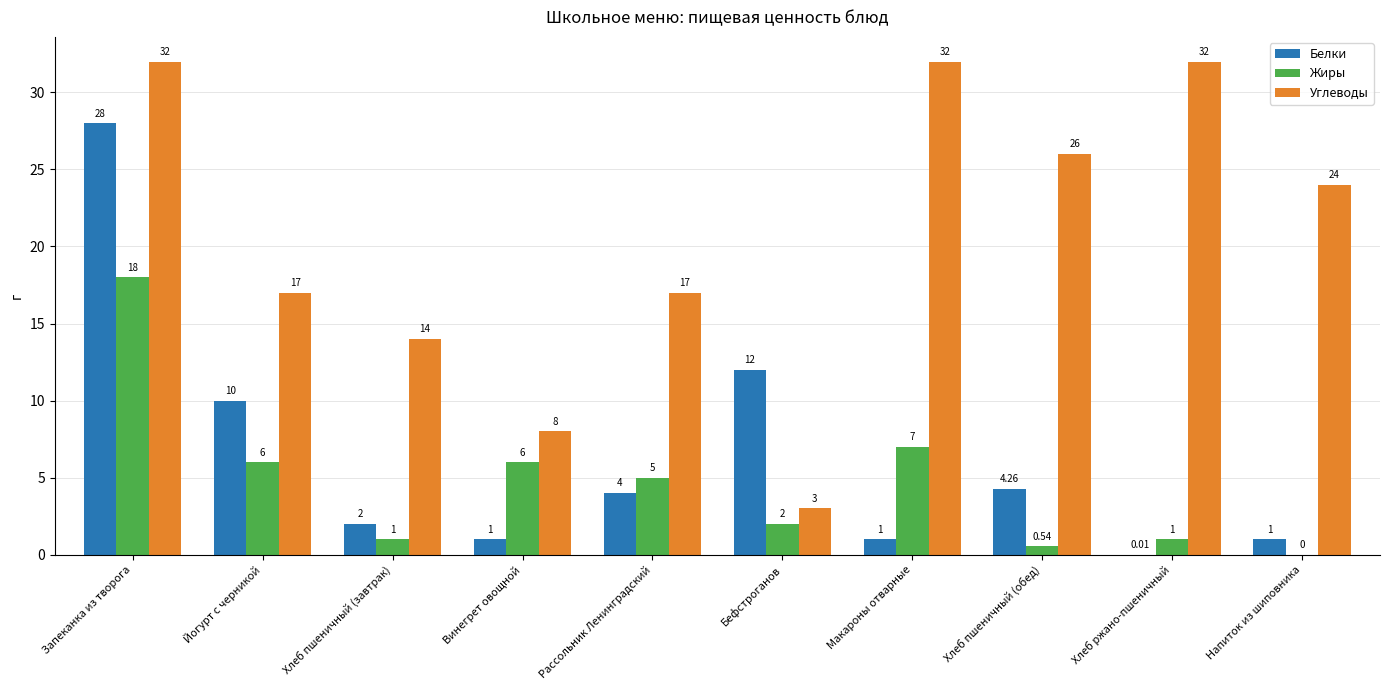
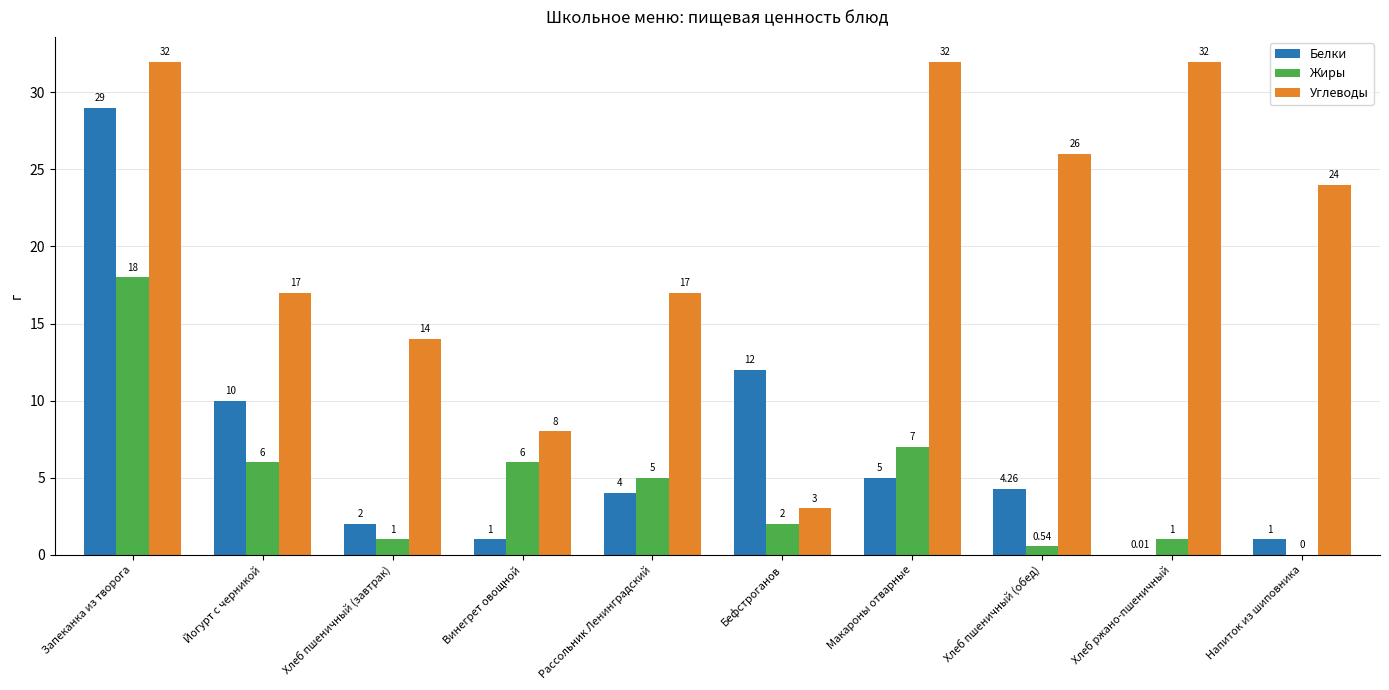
  {
    "Белки": {
-     "Запеканка из творога": 28,
+     "Запеканка из творога": 29,
      "Йогурт с черникой": 10,
      "Хлеб пшеничный (завтрак)": 2,
      "Винегрет овощной": 1,
      "Рассольник Ленинградский": 4,
      "Бефстроганов": 12,
-     "Макароны отварные": 1,
+     "Макароны отварные": 5,
      "Хлеб пшеничный (обед)": 4.26,
      "Хлеб ржано-пшеничный": 0.01,
      "Напиток из шиповника": 1
    },
    "Жиры": {
      "Запеканка из творога": 18,
      "Йогурт с черникой": 6,
      "Хлеб пшеничный (завтрак)": 1,
      "Винегрет овощной": 6,
      "Рассольник Ленинградский": 5,
      "Бефстроганов": 2,
      "Макароны отварные": 7,
      "Хлеб пшеничный (обед)": 0.54,
      "Хлеб ржано-пшеничный": 1,
      "Напиток из шиповника": 0
    },
    "Углеводы": {
      "Запеканка из творога": 32,
      "Йогурт с черникой": 17,
      "Хлеб пшеничный (завтрак)": 14,
      "Винегрет овощной": 8,
      "Рассольник Ленинградский": 17,
      "Бефстроганов": 3,
      "Макароны отварные": 32,
      "Хлеб пшеничный (обед)": 26,
      "Хлеб ржано-пшеничный": 32,
      "Напиток из шиповника": 24
    }
  }
